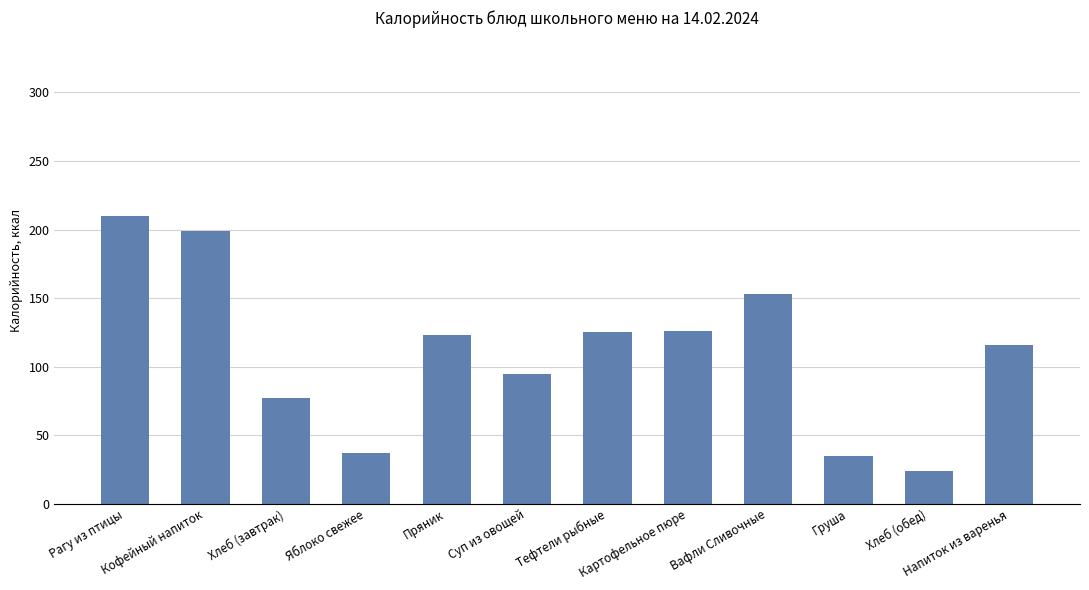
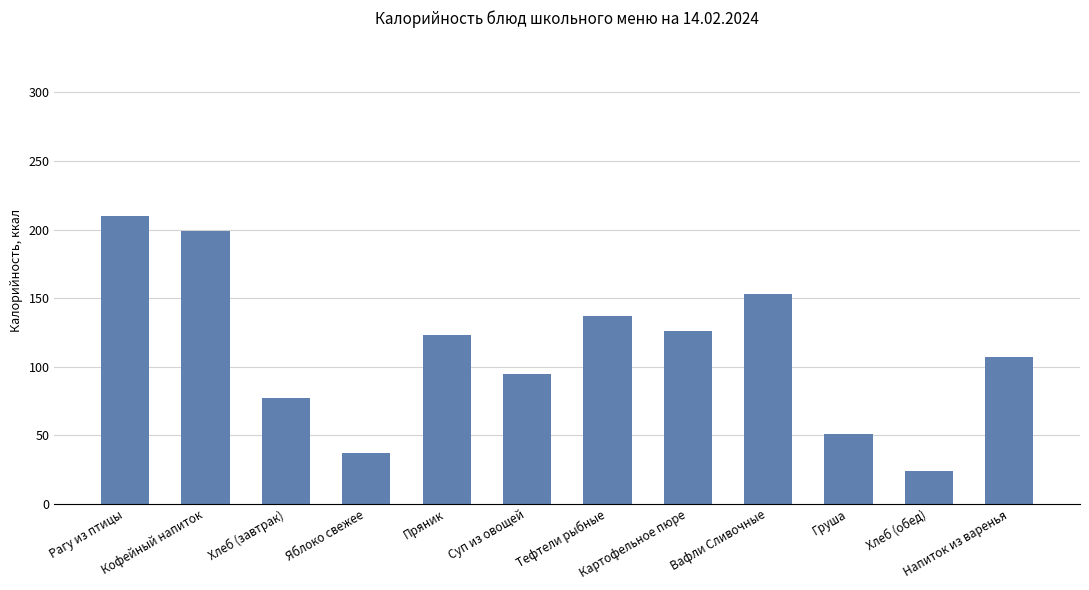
  {
    "Рагу из птицы": 210,
    "Кофейный напиток": 199,
    "Хлеб (завтрак)": 77,
    "Яблоко свежее": 37,
    "Пряник": 123,
    "Суп из овощей": 95,
-   "Тефтели рыбные": 125,
+   "Тефтели рыбные": 137,
    "Картофельное пюре": 126,
    "Вафли Сливочные": 153,
-   "Груша": 35,
+   "Груша": 51,
    "Хлеб (обед)": 24,
-   "Напиток из варенья": 116
+   "Напиток из варенья": 107
  }
